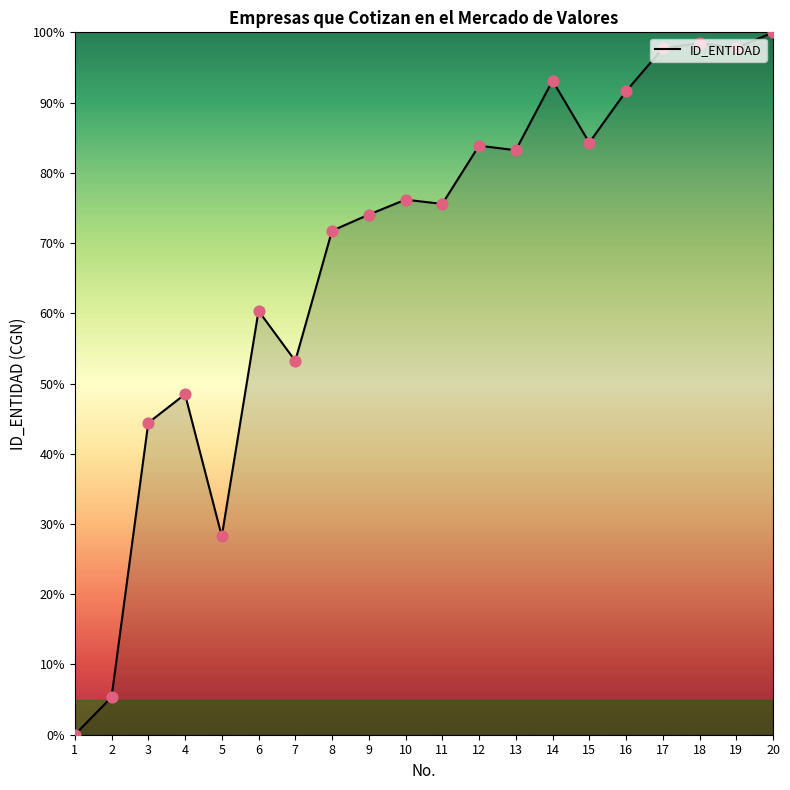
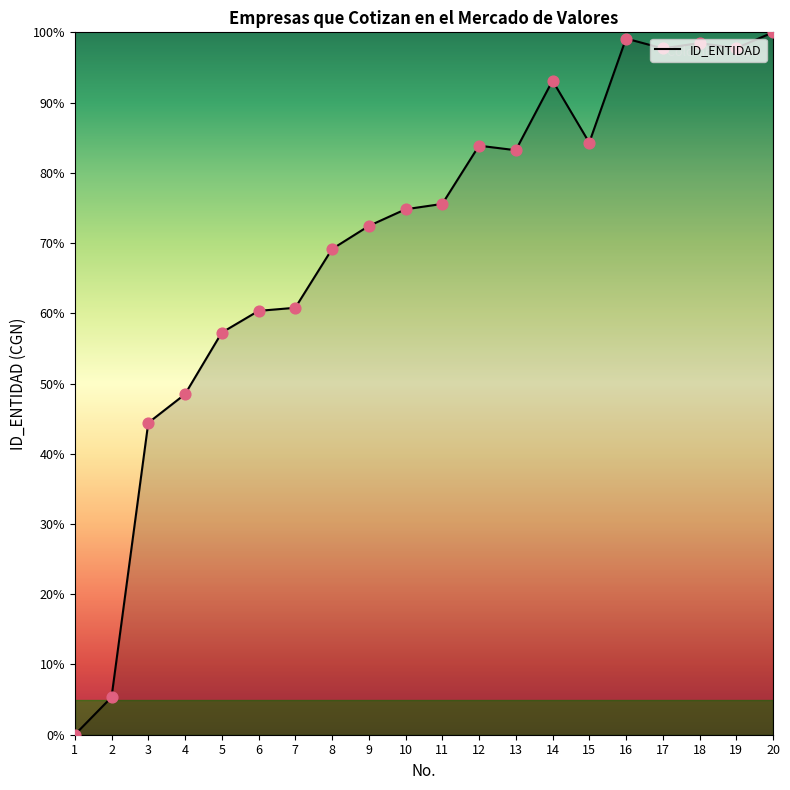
  {
    "2": "5%",
    "3": "44%",
    "4": "48%",
-   "5": "28%",
+   "5": "57%",
    "6": "60%",
-   "7": "53%",
-   "8": "72%",
-   "9": "74%",
-   "10": "76%",
+   "7": "61%",
+   "8": "69%",
+   "9": "72%",
+   "10": "75%",
    "11": "76%",
    "12": "84%",
    "13": "83%",
    "14": "93%",
    "15": "84%",
-   "16": "92%",
+   "16": "99%",
    "20": "100%"
  }
